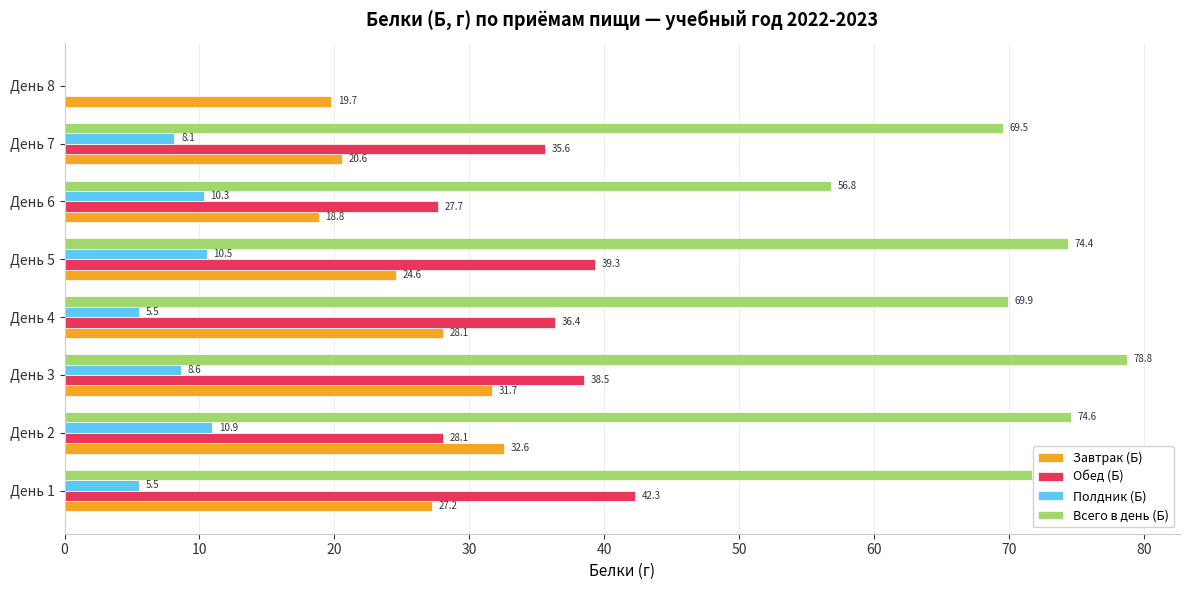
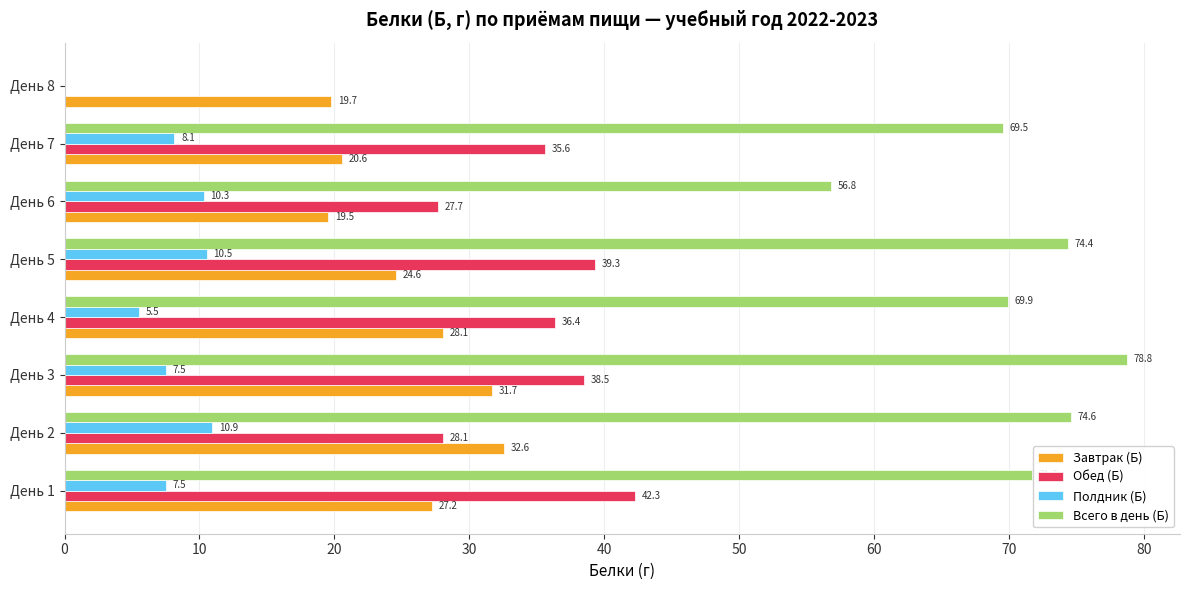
  {
    "Завтрак (Б)": {
      "День 8": 19.7,
      "День 7": 20.6,
-     "День 6": 18.8,
+     "День 6": 19.5,
      "День 5": 24.6,
      "День 4": 28.1,
      "День 3": 31.7,
      "День 2": 32.6,
      "День 1": 27.2
    },
    "Обед (Б)": {
      "День 7": 35.6,
      "День 6": 27.7,
      "День 5": 39.3,
      "День 4": 36.4,
      "День 3": 38.5,
      "День 2": 28.1,
      "День 1": 42.3
    },
    "Полдник (Б)": {
      "День 7": 8.1,
      "День 6": 10.3,
      "День 5": 10.5,
      "День 4": 5.5,
-     "День 3": 8.6,
+     "День 3": 7.5,
      "День 2": 10.9,
-     "День 1": 5.5
+     "День 1": 7.5
    },
    "Всего в день (Б)": {
      "День 7": 69.5,
      "День 6": 56.8,
      "День 5": 74.4,
      "День 4": 69.9,
      "День 3": 78.8,
      "День 2": 74.6
    }
  }
